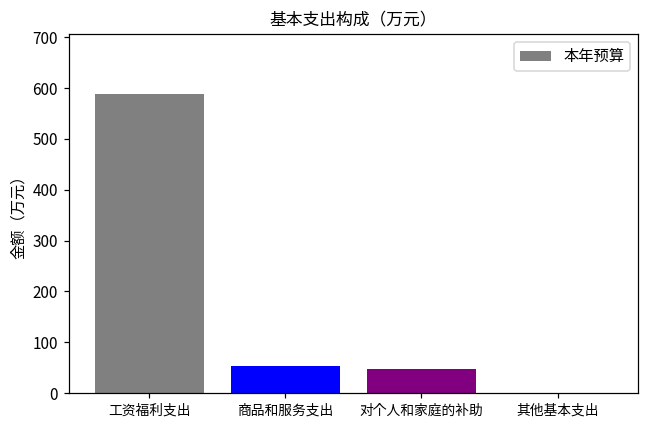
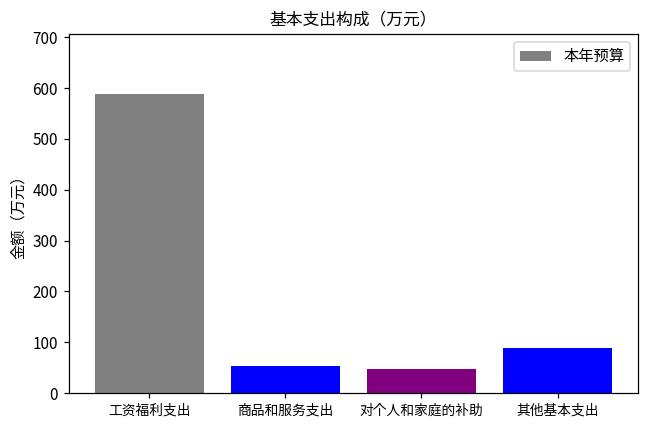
  {
    "工资福利支出": 590,
    "商品和服务支出": 50,
    "对个人和家庭的补助": 50,
-   "其他基本支出": 0
+   "其他基本支出": 90
  }
